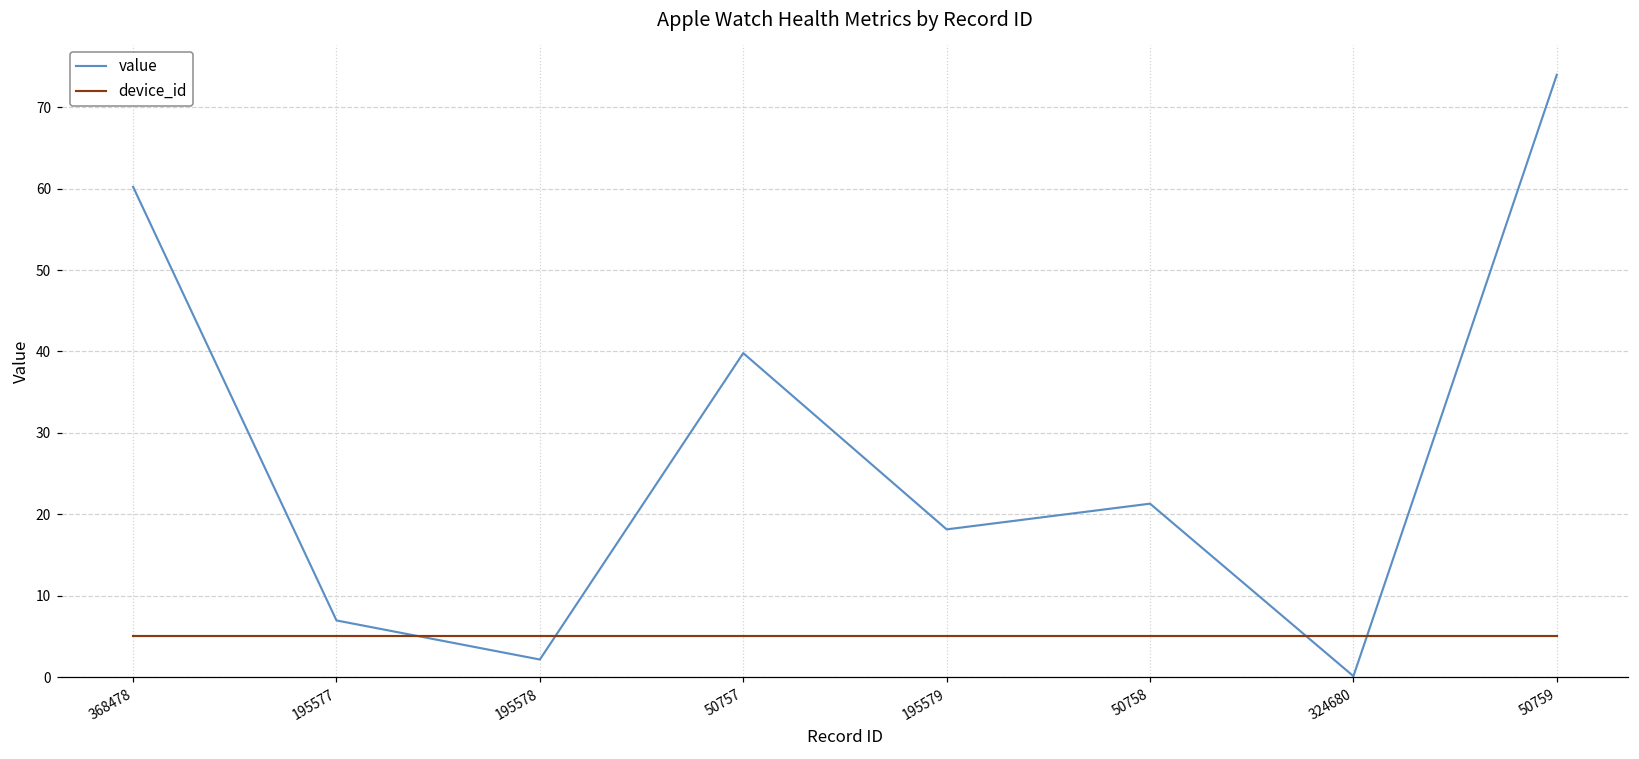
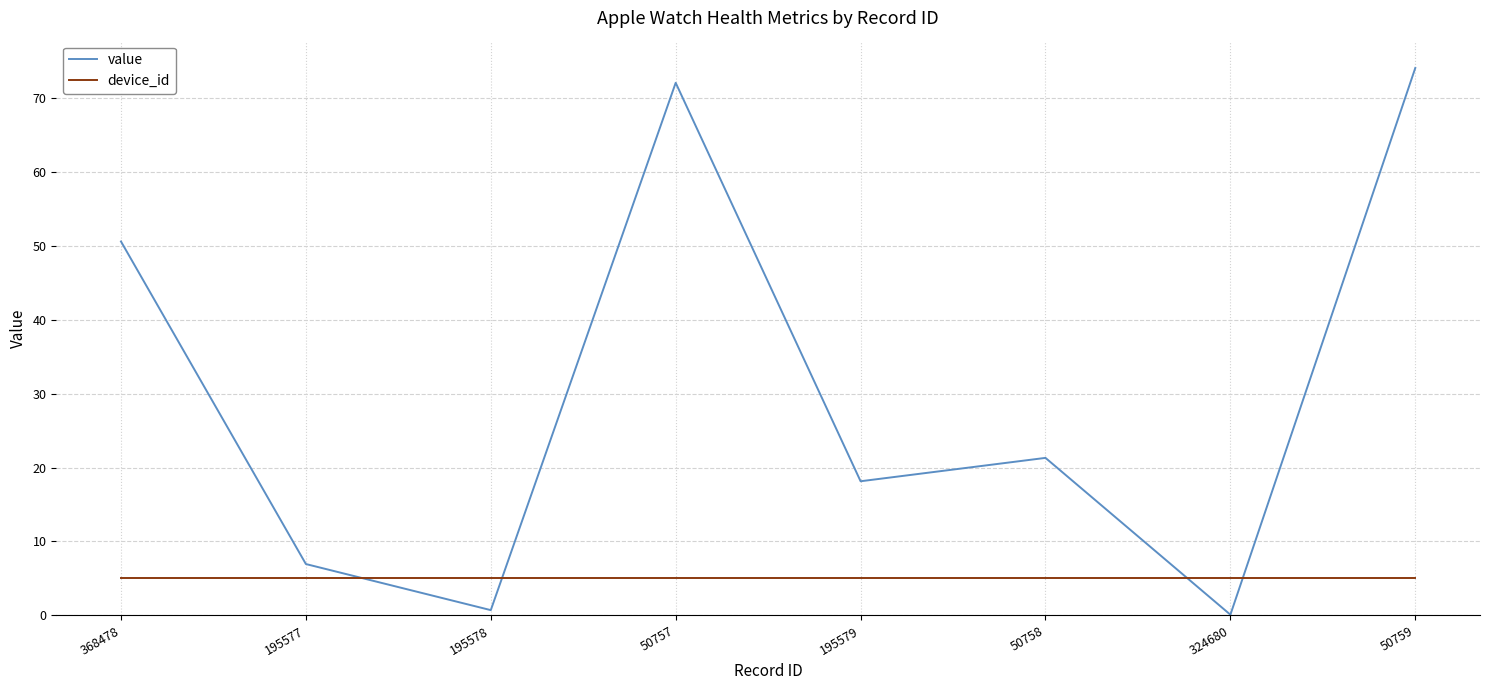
  {
    "value": {
-     "368478": 60,
+     "368478": 51,
      "195577": 7,
-     "195578": 2,
-     "50757": 40,
+     "195578": 1,
+     "50757": 72,
      "195579": 18,
      "50758": 21,
      "324680": 0,
      "50759": 74
    },
    "device_id": {
      "368478": 5,
      "195577": 5,
      "195578": 5,
      "50757": 5,
      "195579": 5,
      "50758": 5,
      "324680": 5,
      "50759": 5
    }
  }
